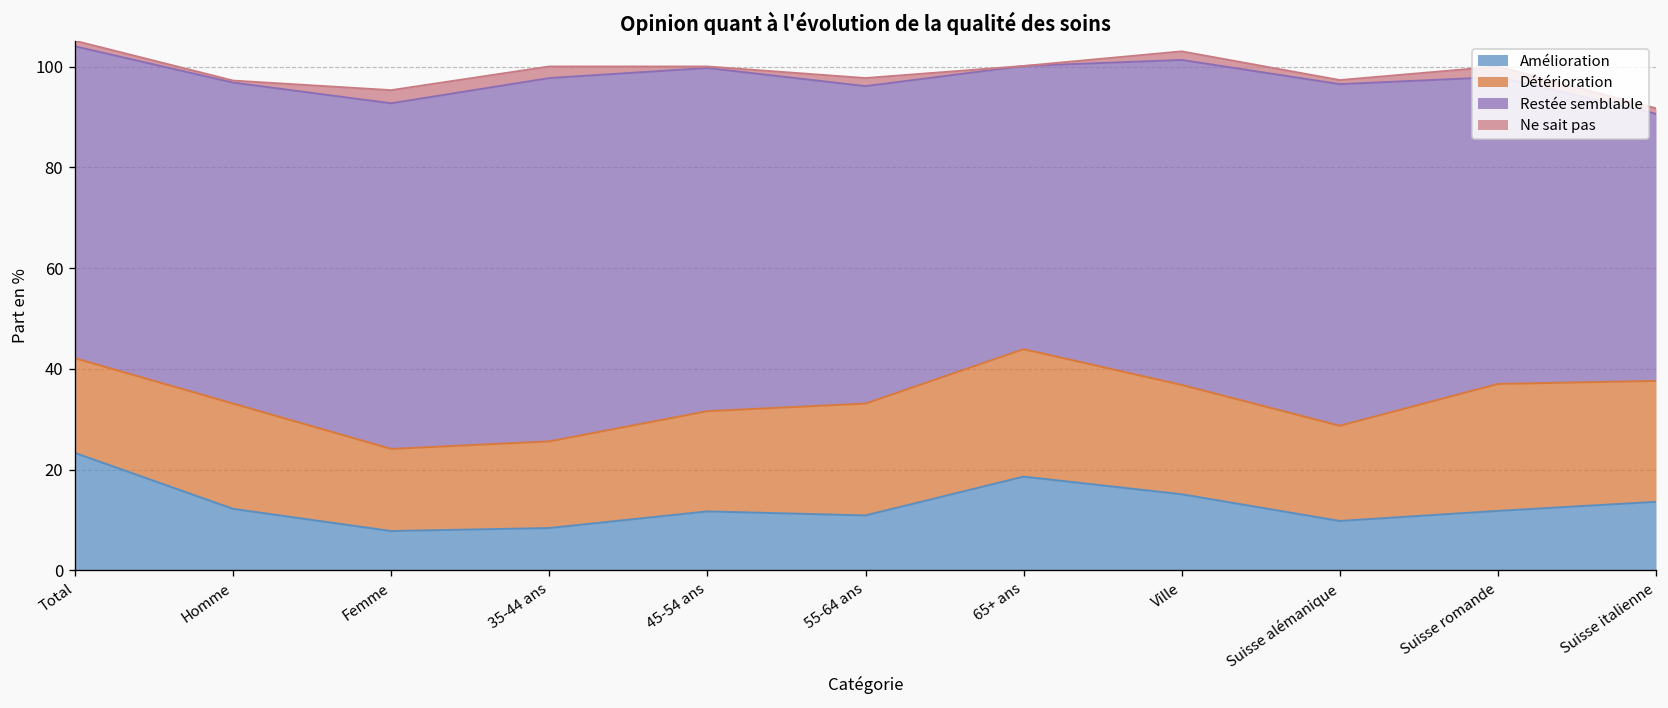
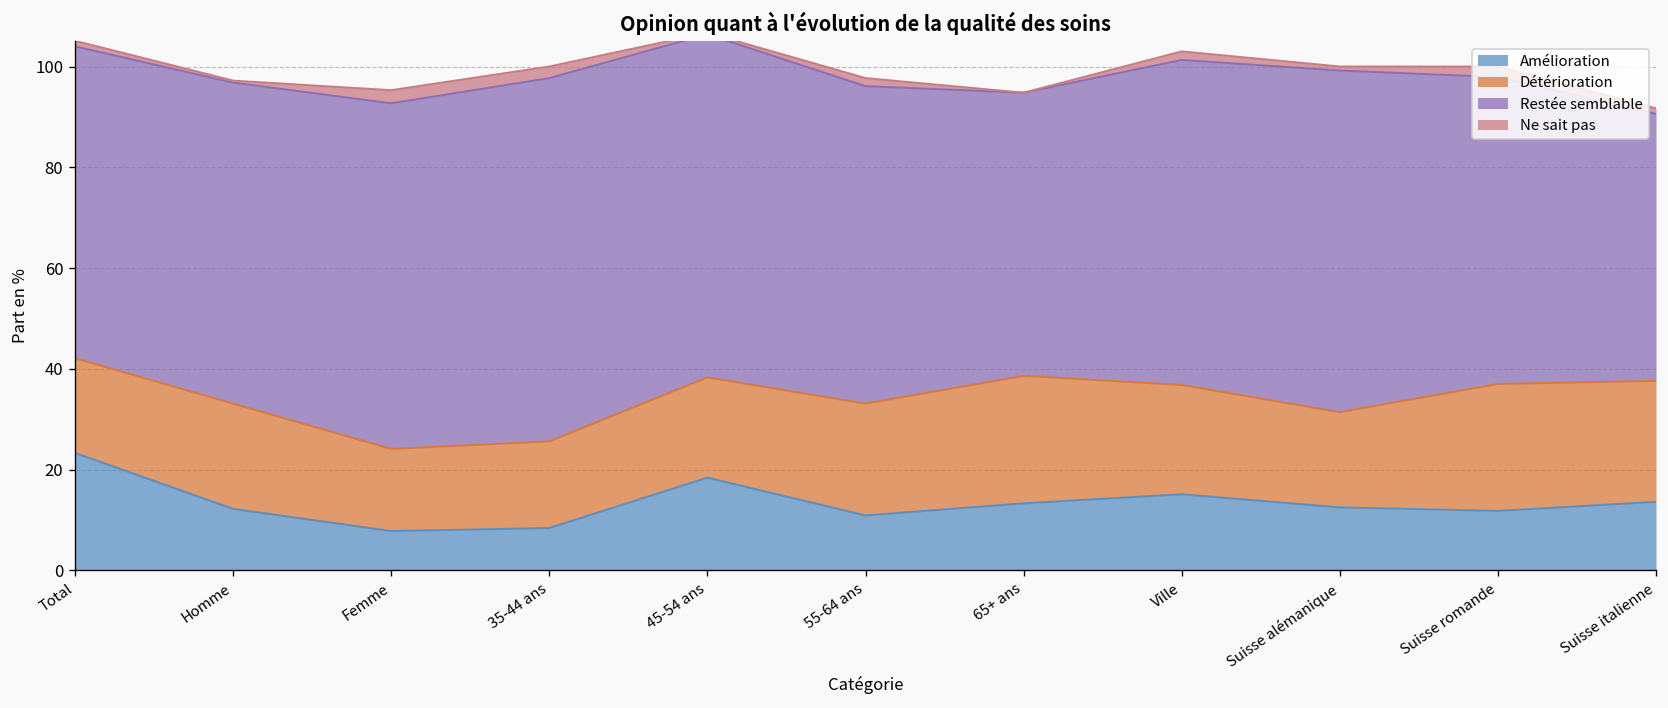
  {
    "Amélioration": {
      "Total": 23,
      "Homme": 12,
      "Femme": 8,
      "35-44 ans": 8,
-     "45-54 ans": 12,
+     "45-54 ans": 18,
      "55-64 ans": 11,
-     "65+ ans": 19,
+     "65+ ans": 13,
      "Ville": 15,
-     "Suisse alémanique": 10,
+     "Suisse alémanique": 13,
      "Suisse romande": 12,
      "Suisse italienne": 14
    },
    "Détérioration": {
      "Total": 19,
      "Homme": 21,
      "Femme": 16,
      "35-44 ans": 17,
      "45-54 ans": 20,
      "55-64 ans": 22,
      "65+ ans": 25,
      "Ville": 22,
      "Suisse alémanique": 19,
      "Suisse romande": 25,
      "Suisse italienne": 24
    },
    "Restée semblable": {
      "Total": 62,
      "Femme": 69,
      "35-44 ans": 72,
      "55-64 ans": 63,
      "Ville": 65,
      "Suisse alémanique": 68,
      "Suisse italienne": 53
    },
    "Ne sait pas": {
      "Total": 1,
      "Femme": 3,
      "35-44 ans": 2,
      "55-64 ans": 2,
      "Ville": 2,
      "Suisse alémanique": 1,
      "Suisse italienne": 1
    }
  }
